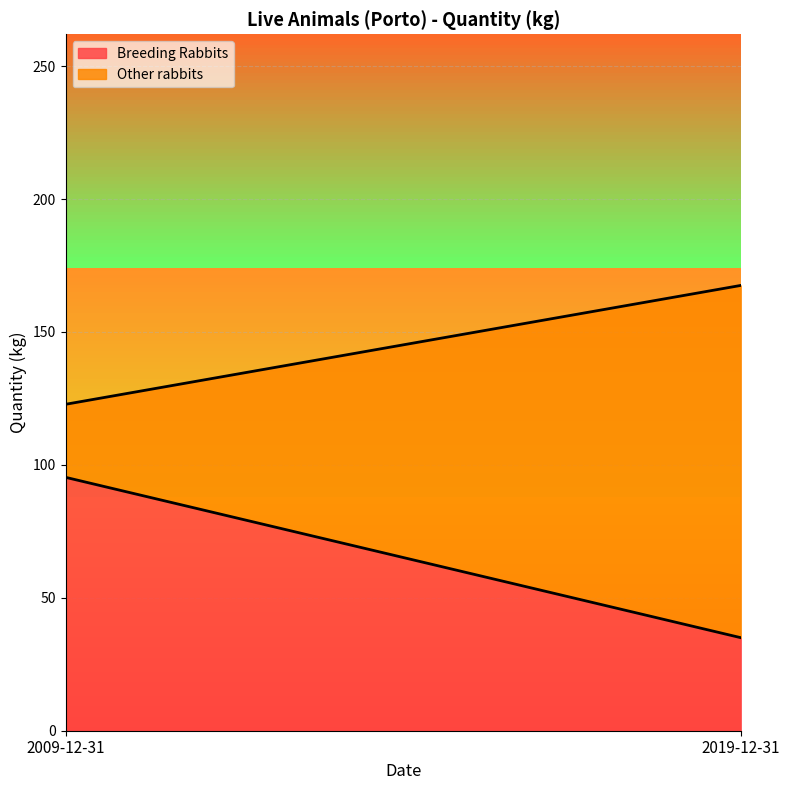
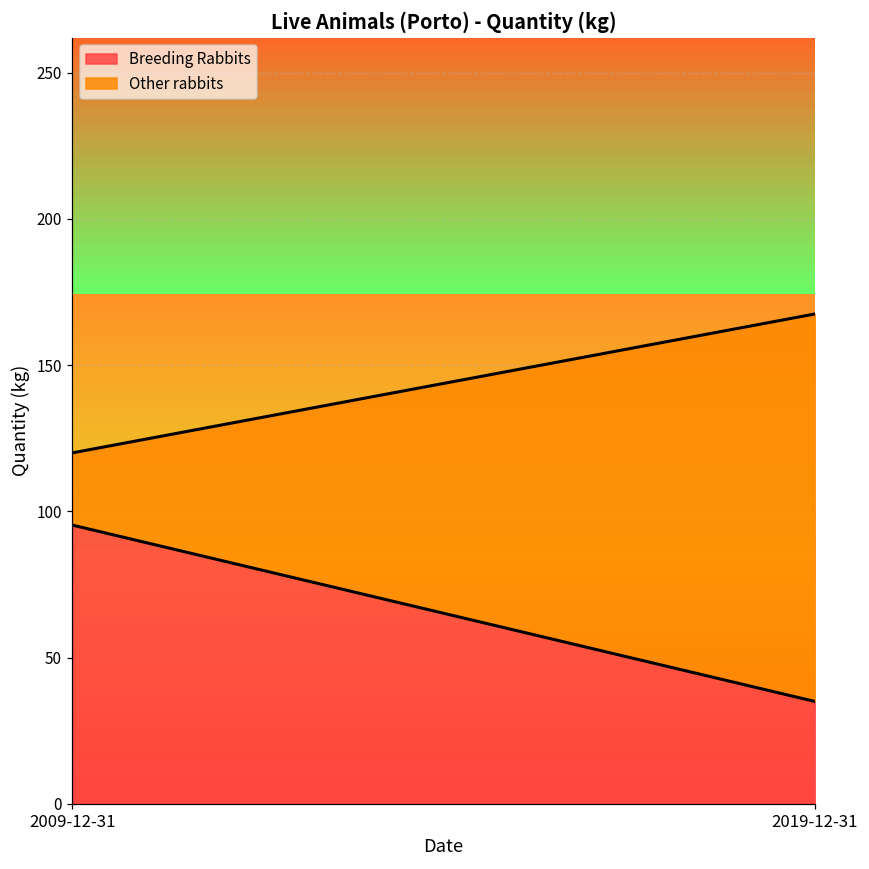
  {
    "Breeding Rabbits": {
      "2009-12-31": 95,
      "2019-12-31": 35
    },
    "Other rabbits": {
-     "2009-12-31": 28,
+     "2009-12-31": 25,
      "2019-12-31": 133
    }
  }
